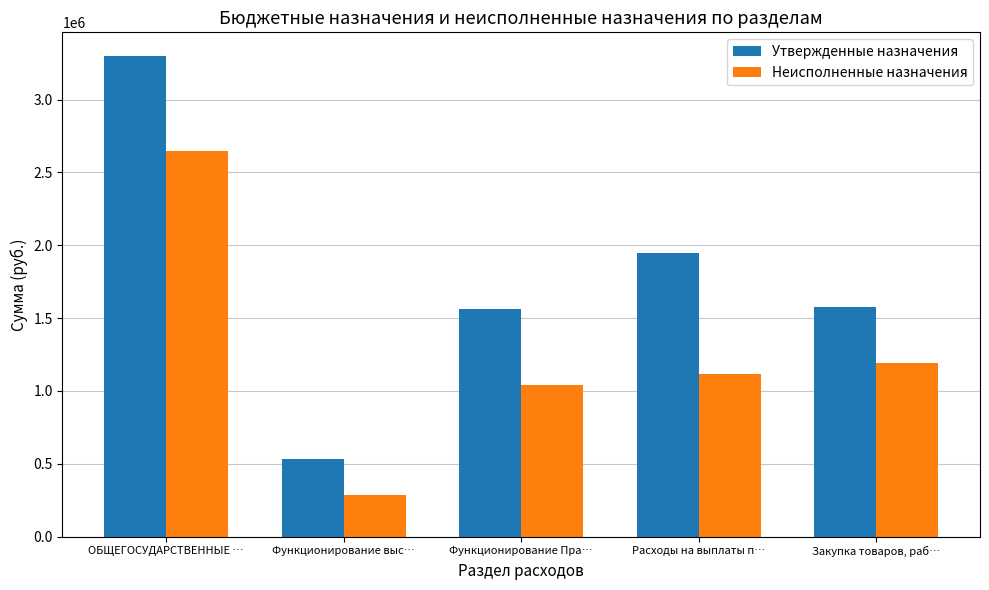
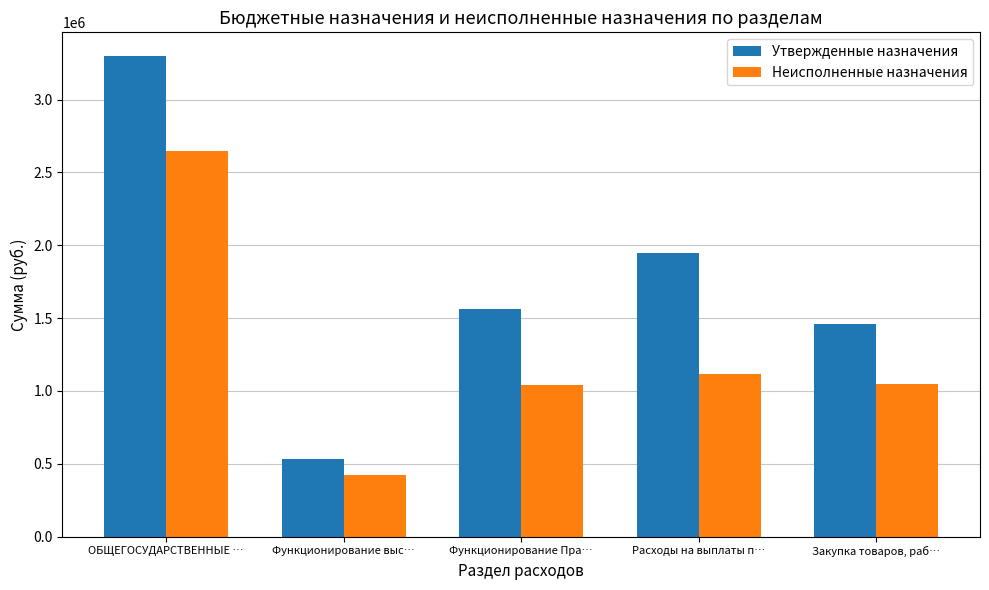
  {
    "Утвержденные назначения": {
      "ОБЩЕГОСУДАРСТВЕННЫЕ …": 3300000,
      "Функционирование выс…": 530000,
      "Функционирование Пра…": 1560000,
      "Расходы на выплаты п…": 1940000,
-     "Закупка товаров, раб…": 1570000
+     "Закупка товаров, раб…": 1460000
    },
    "Неисполненные назначения": {
      "ОБЩЕГОСУДАРСТВЕННЫЕ …": 2650000,
-     "Функционирование выс…": 290000,
+     "Функционирование выс…": 420000,
      "Функционирование Пра…": 1040000,
      "Расходы на выплаты п…": 1110000,
-     "Закупка товаров, раб…": 1190000
+     "Закупка товаров, раб…": 1050000
    }
  }
